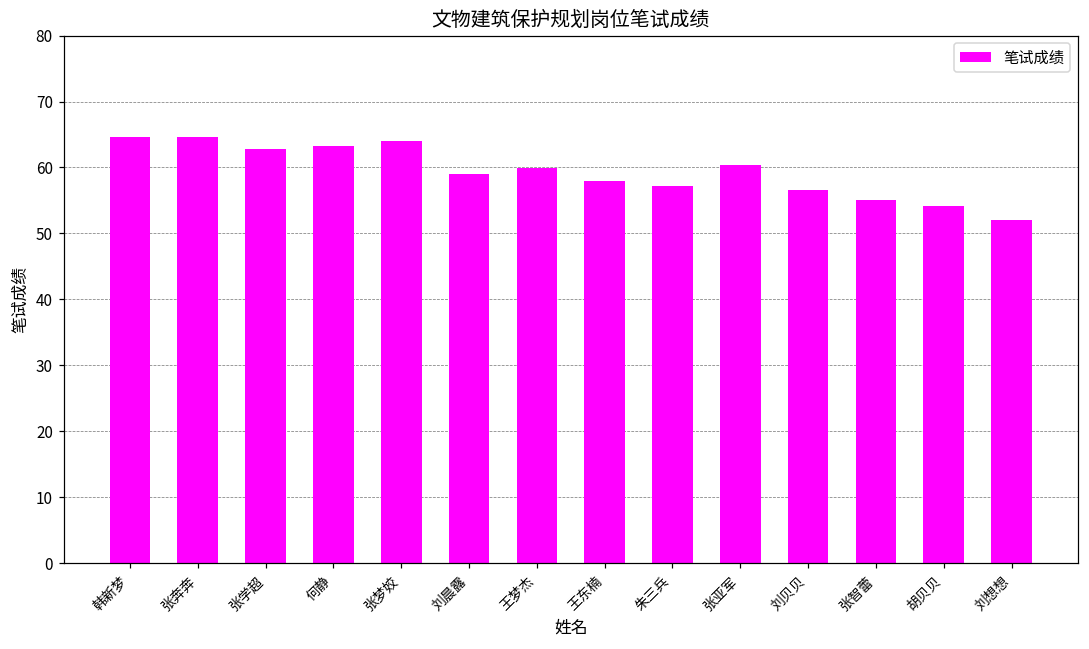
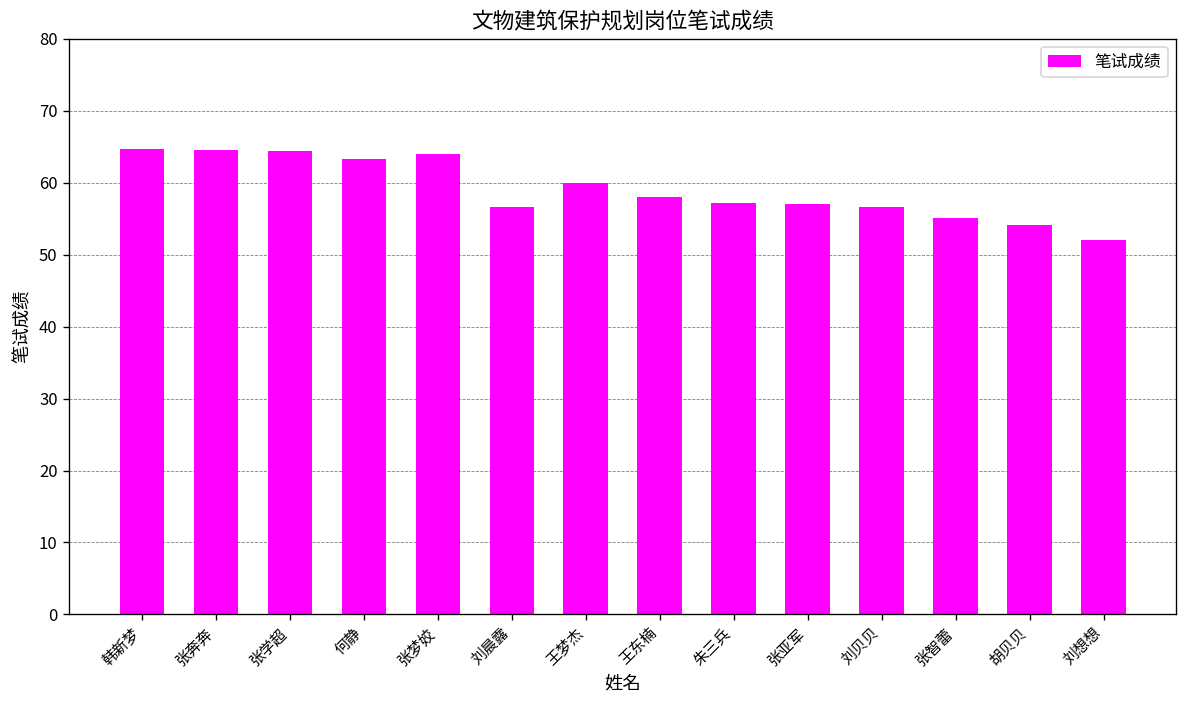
  {
    "韩新梦": 65,
    "张奔奔": 65,
-   "张学超": 63,
+   "张学超": 64,
    "何静": 63,
    "张梦姣": 64,
-   "刘晨露": 59,
+   "刘晨露": 57,
    "王梦杰": 60,
    "王东楠": 58,
    "朱三兵": 57,
-   "张亚军": 60,
+   "张亚军": 57,
    "刘贝贝": 57,
    "张智蕾": 55,
    "胡贝贝": 54,
    "刘想想": 52
  }
